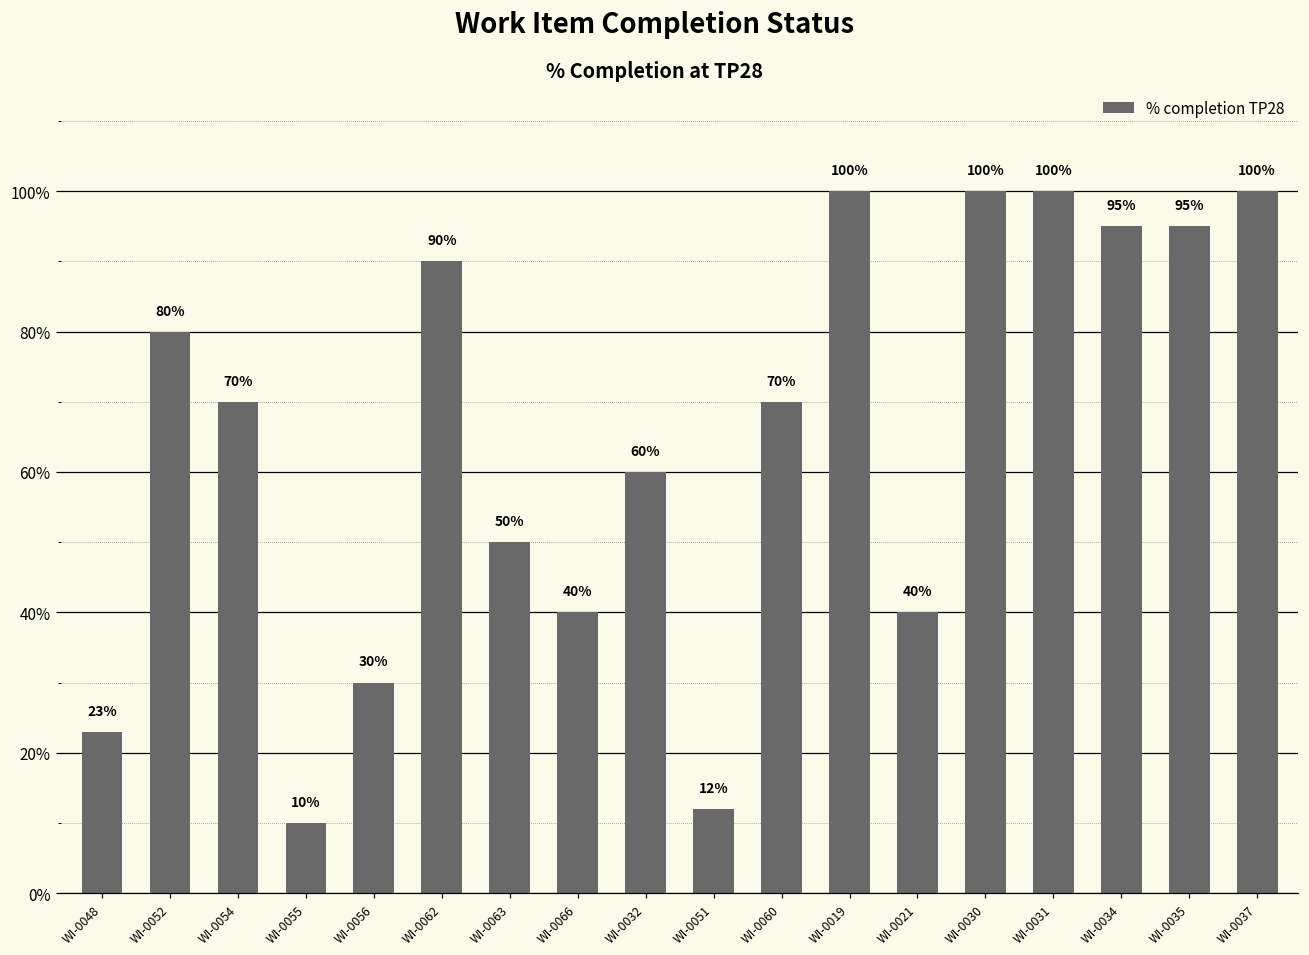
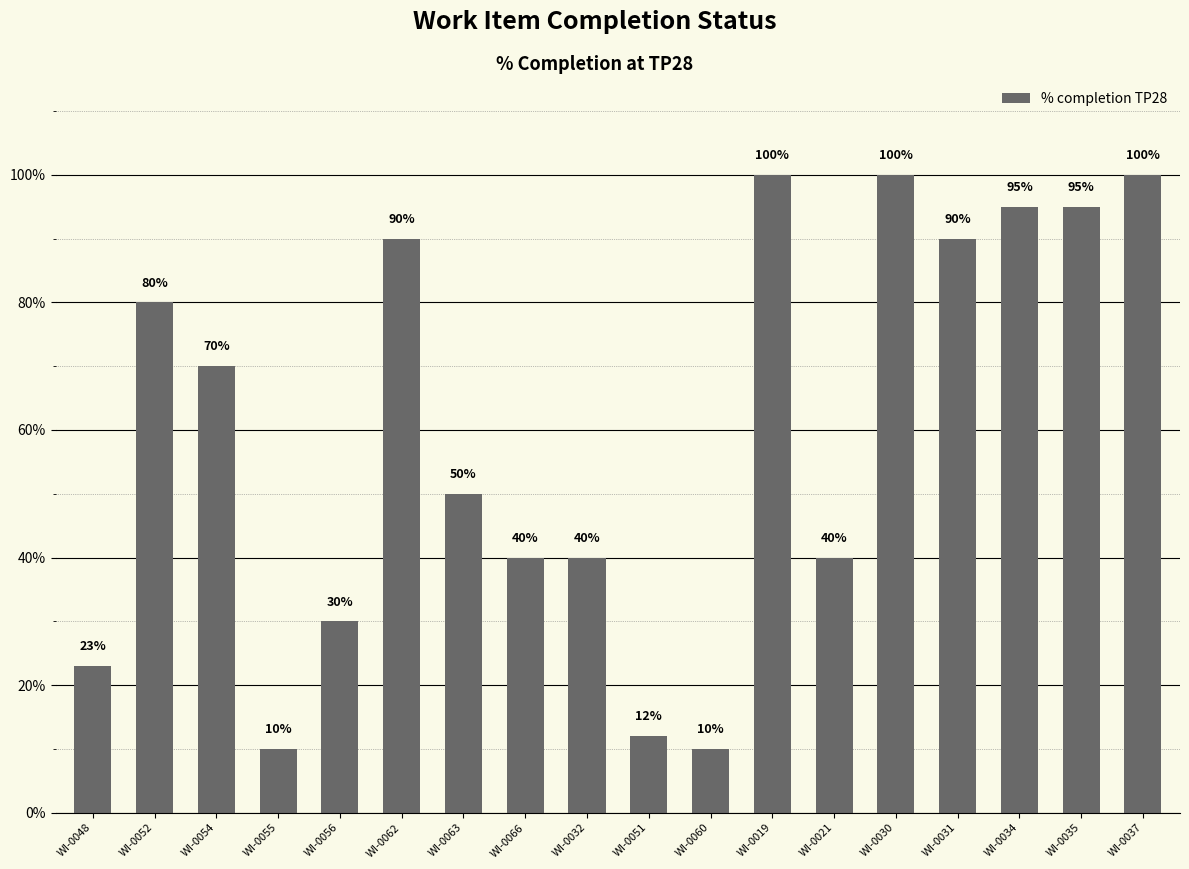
  {
    "WI-0048": "23%",
    "WI-0052": "80%",
    "WI-0054": "70%",
    "WI-0055": "10%",
    "WI-0056": "30%",
    "WI-0062": "90%",
    "WI-0063": "50%",
    "WI-0066": "40%",
-   "WI-0032": "60%",
+   "WI-0032": "40%",
    "WI-0051": "12%",
-   "WI-0060": "70%",
+   "WI-0060": "10%",
    "WI-0019": "100%",
    "WI-0021": "40%",
    "WI-0030": "100%",
-   "WI-0031": "100%",
+   "WI-0031": "90%",
    "WI-0034": "95%",
    "WI-0035": "95%",
    "WI-0037": "100%"
  }
